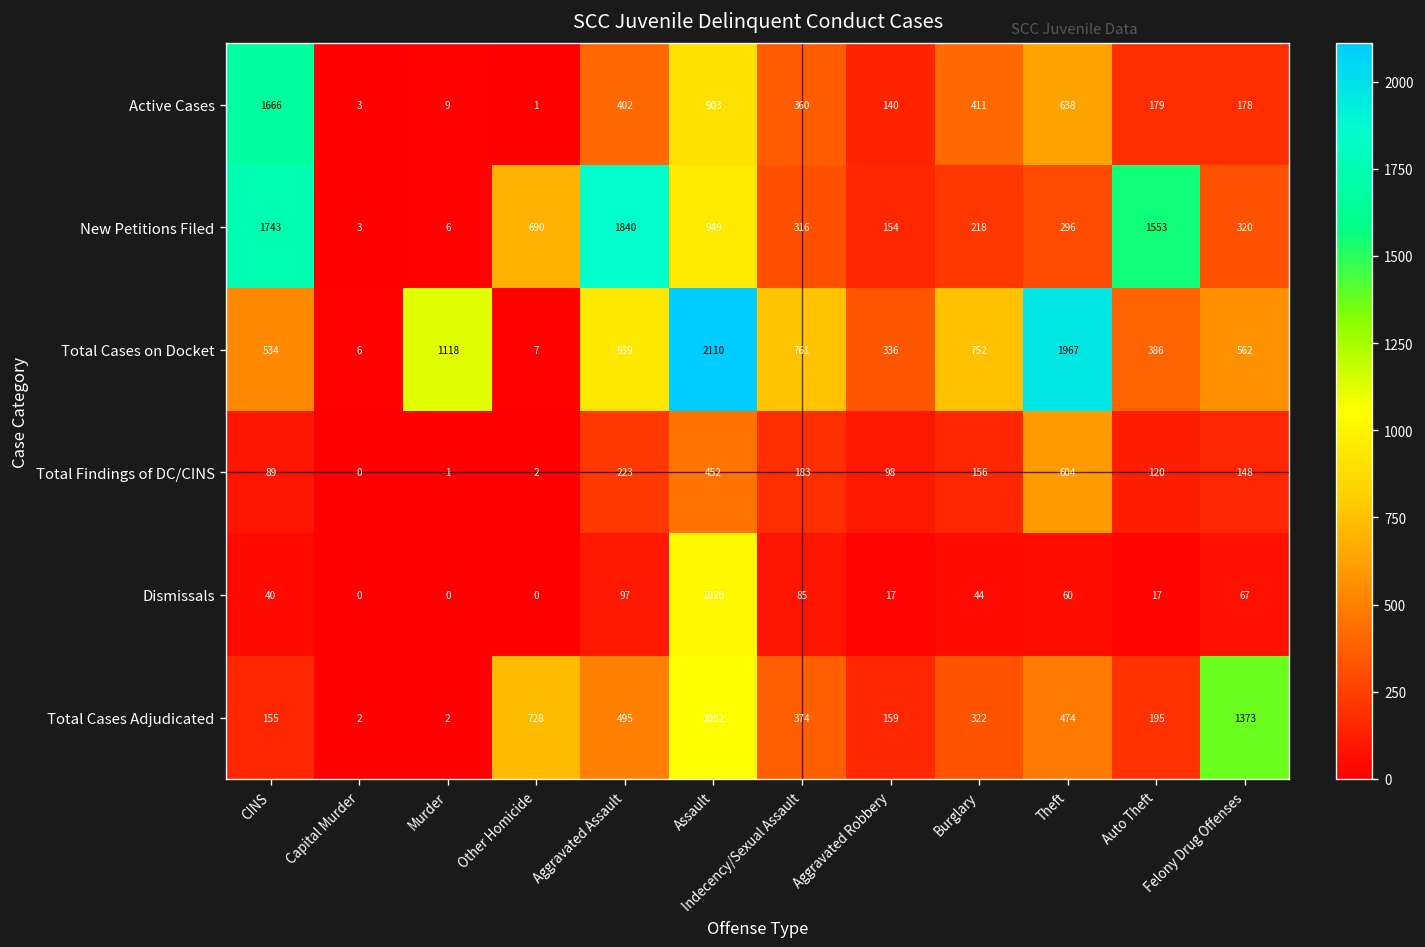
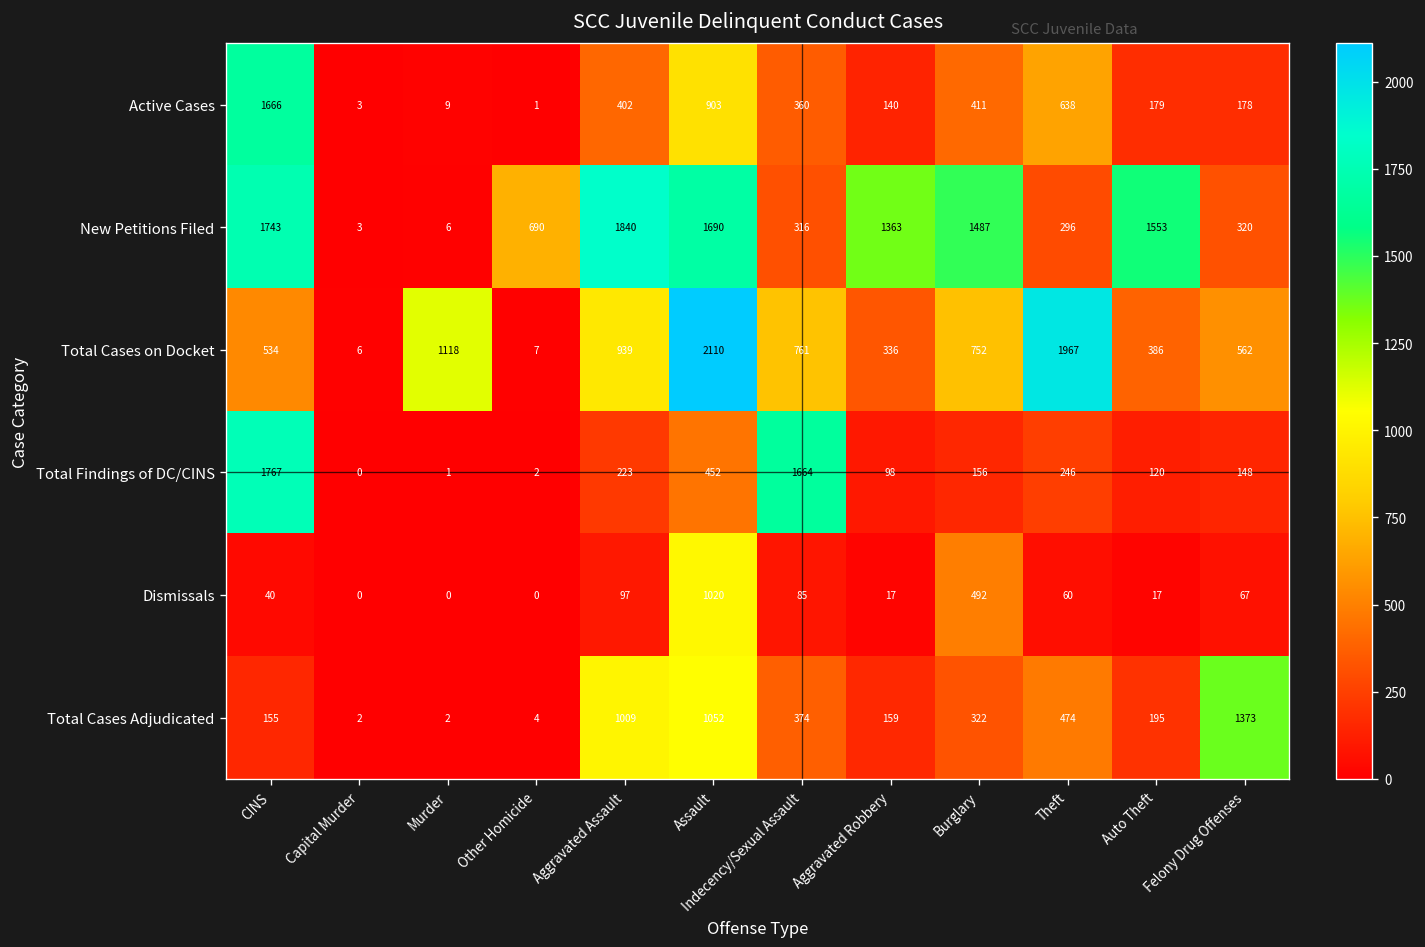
  {
    "Active Cases": {
      "CINS": 1666,
      "Capital Murder": 3,
      "Murder": 9,
      "Other Homicide": 1,
      "Aggravated Assault": 402,
      "Assault": 903,
      "Indecency/Sexual Assault": 360,
      "Aggravated Robbery": 140,
      "Burglary": 411,
      "Theft": 638,
      "Auto Theft": 179,
      "Felony Drug Offenses": 178
    },
    "New Petitions Filed": {
      "CINS": 1743,
      "Capital Murder": 3,
      "Murder": 6,
      "Other Homicide": 690,
      "Aggravated Assault": 1840,
-     "Assault": 949,
+     "Assault": 1690,
      "Indecency/Sexual Assault": 316,
-     "Aggravated Robbery": 154,
-     "Burglary": 218,
+     "Aggravated Robbery": 1363,
+     "Burglary": 1487,
      "Theft": 296,
      "Auto Theft": 1553,
      "Felony Drug Offenses": 320
    },
    "Total Cases on Docket": {
      "CINS": 534,
      "Capital Murder": 6,
      "Murder": 1118,
      "Other Homicide": 7,
      "Aggravated Assault": 939,
      "Assault": 2110,
      "Indecency/Sexual Assault": 761,
      "Aggravated Robbery": 336,
      "Burglary": 752,
      "Theft": 1967,
      "Auto Theft": 386,
      "Felony Drug Offenses": 562
    },
    "Total Findings of DC/CINS": {
-     "CINS": 89,
+     "CINS": 1767,
      "Capital Murder": 0,
      "Murder": 1,
      "Other Homicide": 2,
      "Aggravated Assault": 223,
      "Assault": 452,
-     "Indecency/Sexual Assault": 183,
+     "Indecency/Sexual Assault": 1664,
      "Aggravated Robbery": 98,
      "Burglary": 156,
-     "Theft": 604,
+     "Theft": 246,
      "Auto Theft": 120,
      "Felony Drug Offenses": 148
    },
    "Dismissals": {
      "CINS": 40,
      "Capital Murder": 0,
      "Murder": 0,
      "Other Homicide": 0,
      "Aggravated Assault": 97,
      "Assault": 1020,
      "Indecency/Sexual Assault": 85,
      "Aggravated Robbery": 17,
-     "Burglary": 44,
+     "Burglary": 492,
      "Theft": 60,
      "Auto Theft": 17,
      "Felony Drug Offenses": 67
    },
    "Total Cases Adjudicated": {
      "CINS": 155,
      "Capital Murder": 2,
      "Murder": 2,
-     "Other Homicide": 728,
-     "Aggravated Assault": 495,
+     "Other Homicide": 4,
+     "Aggravated Assault": 1009,
      "Assault": 1052,
      "Indecency/Sexual Assault": 374,
      "Aggravated Robbery": 159,
      "Burglary": 322,
      "Theft": 474,
      "Auto Theft": 195,
      "Felony Drug Offenses": 1373
    }
  }
